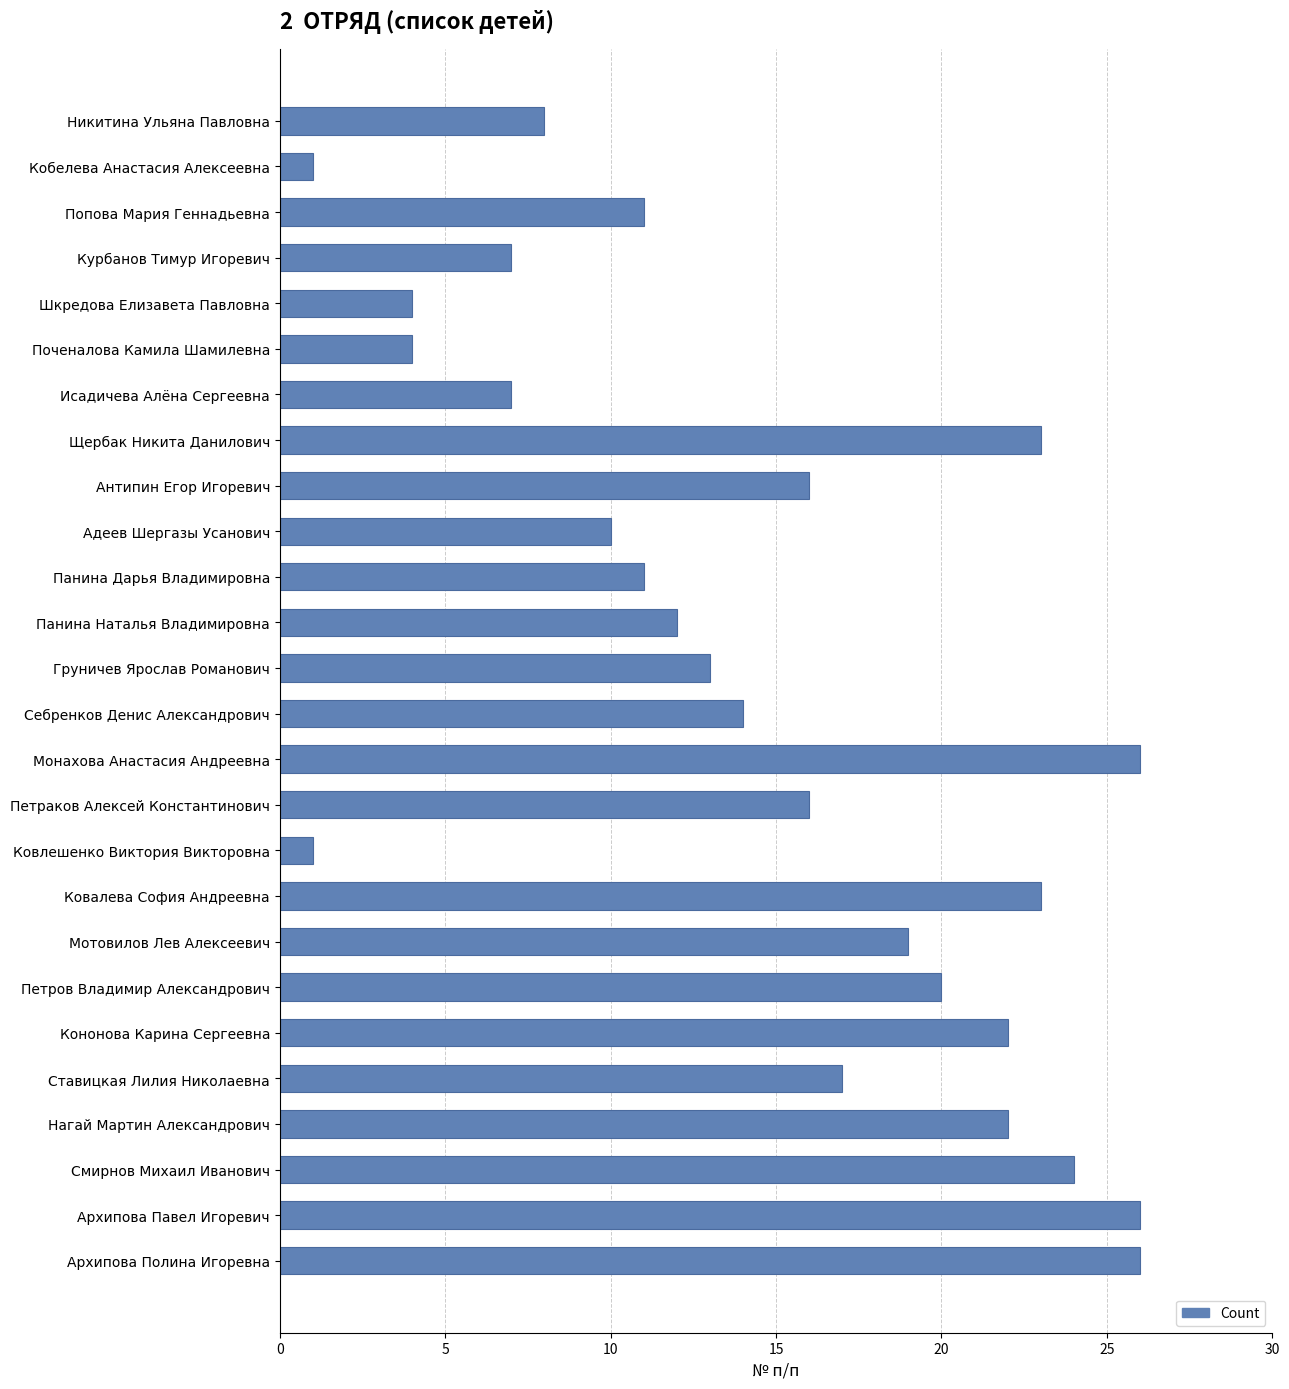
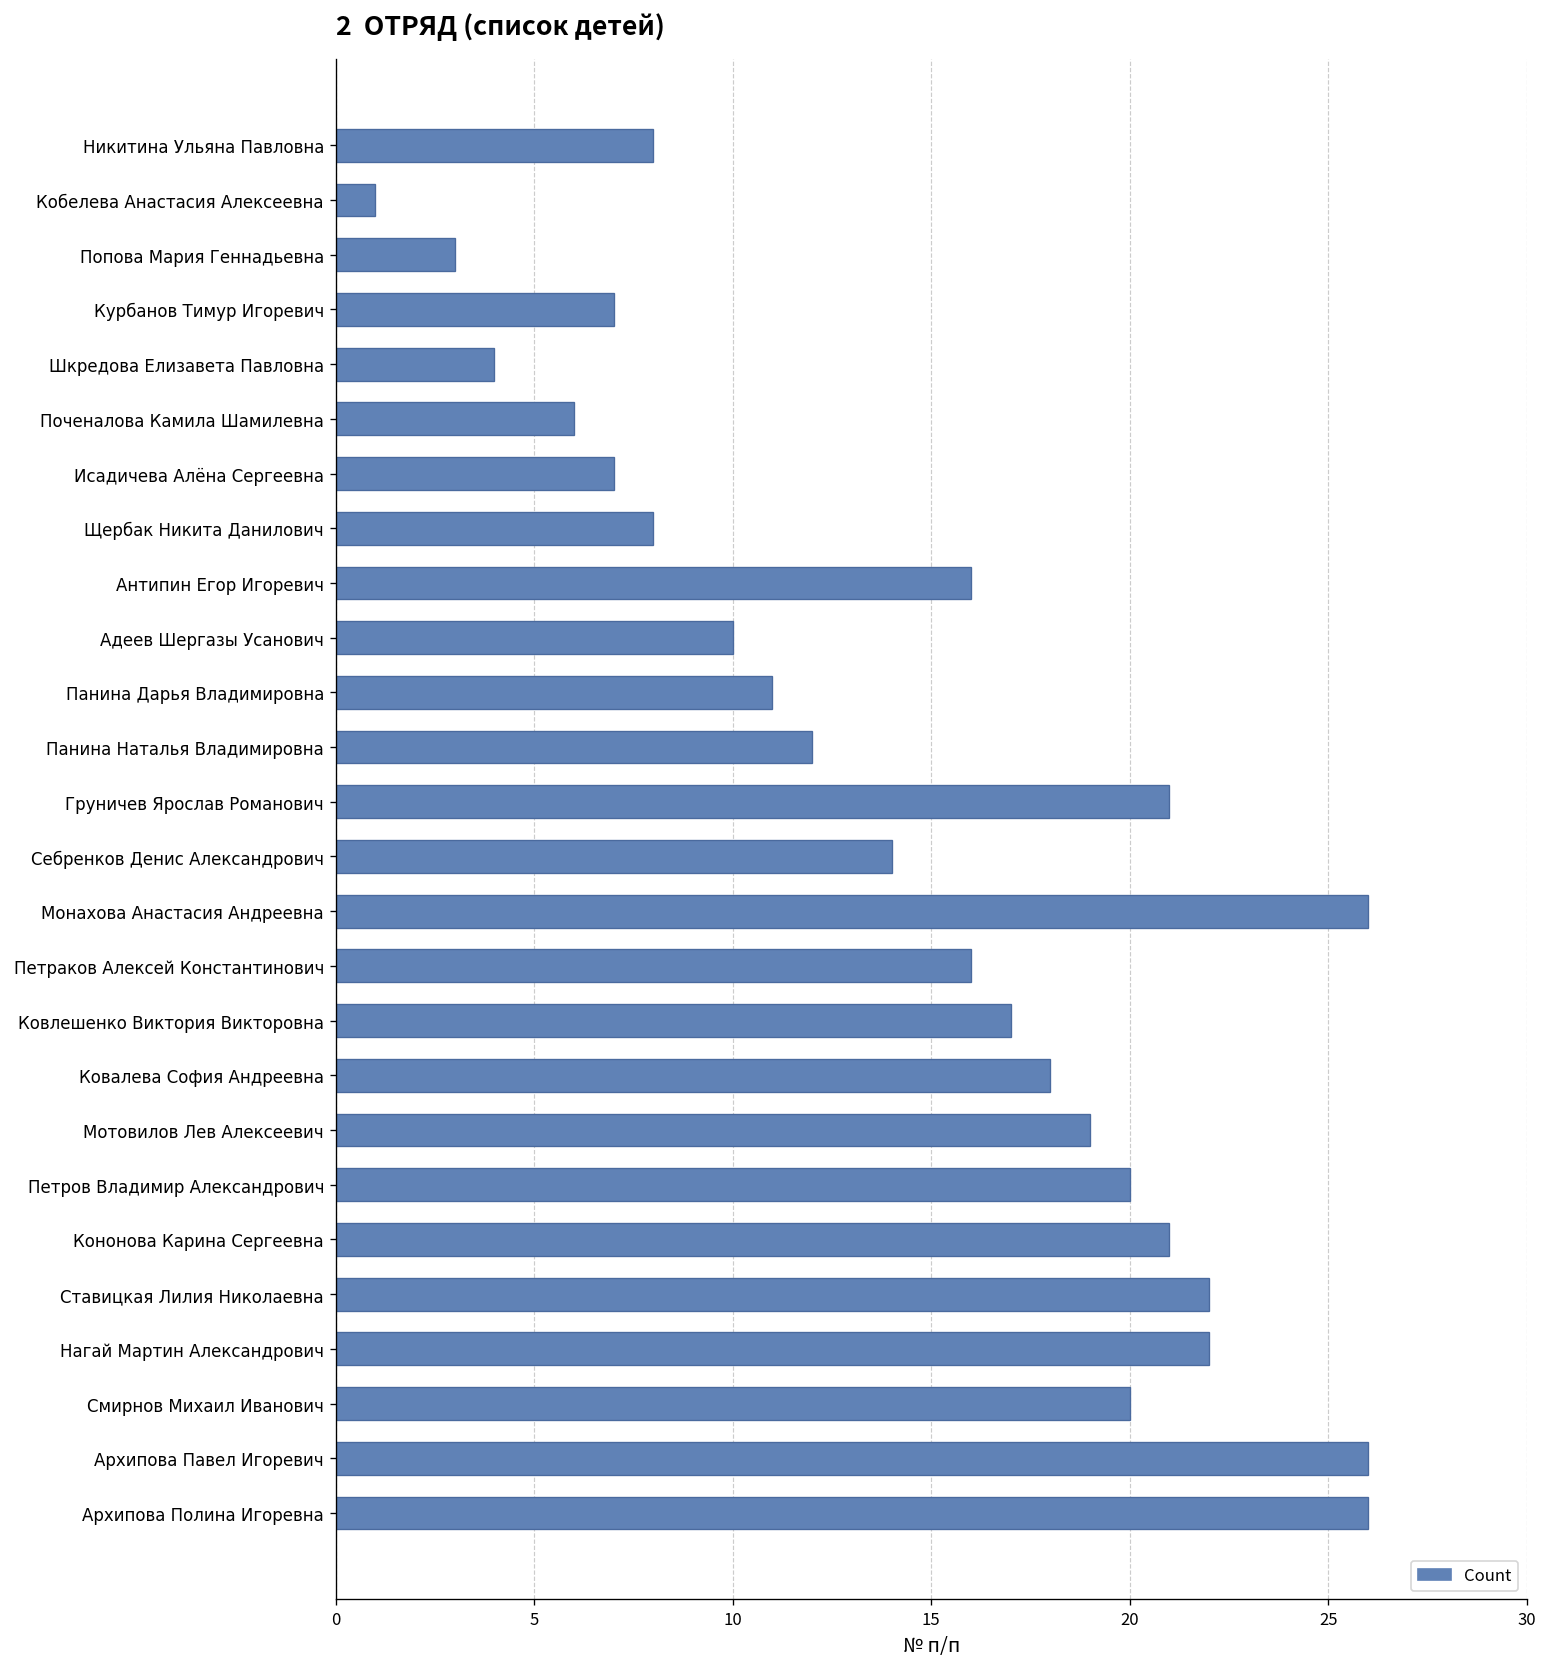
  {
    "Никитина Ульяна Павловна": 8,
    "Кобелева Анастасия Алексеевна": 1,
-   "Попова Мария Геннадьевна": 11,
+   "Попова Мария Геннадьевна": 3,
    "Курбанов Тимур Игоревич": 7,
    "Шкредова Елизавета Павловна": 4,
-   "Поченалова Камила Шамилевна": 4,
+   "Поченалова Камила Шамилевна": 6,
    "Исадичева Алёна Сергеевна": 7,
-   "Щербак Никита Данилович": 23,
+   "Щербак Никита Данилович": 8,
    "Антипин Егор Игоревич": 16,
    "Адеев Шергазы Усанович": 10,
    "Панина Дарья Владимировна": 11,
    "Панина Наталья Владимировна": 12,
-   "Груничев Ярослав Романович": 13,
+   "Груничев Ярослав Романович": 21,
    "Себренков Денис Александрович": 14,
    "Монахова Анастасия Андреевна": 26,
    "Петраков Алексей Константинович": 16,
-   "Ковлешенко Виктория Викторовна": 1,
-   "Ковалева София Андреевна": 23,
+   "Ковлешенко Виктория Викторовна": 17,
+   "Ковалева София Андреевна": 18,
    "Мотовилов Лев Алексеевич": 19,
    "Петров Владимир Александрович": 20,
-   "Кононова Карина Сергеевна": 22,
-   "Ставицкая Лилия Николаевна": 17,
+   "Кононова Карина Сергеевна": 21,
+   "Ставицкая Лилия Николаевна": 22,
    "Нагай Мартин Александрович": 22,
-   "Смирнов Михаил Иванович": 24,
+   "Смирнов Михаил Иванович": 20,
    "Архипова Павел Игоревич": 26,
    "Архипова Полина Игоревна": 26
  }
